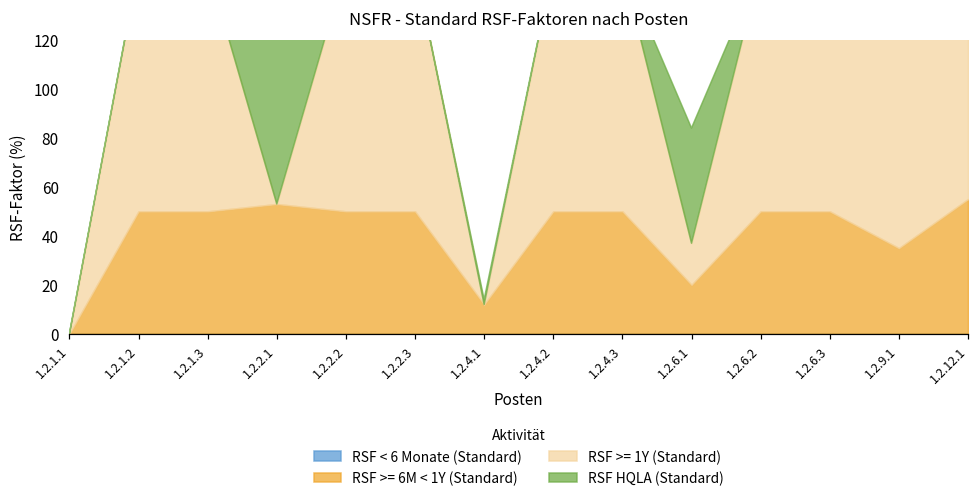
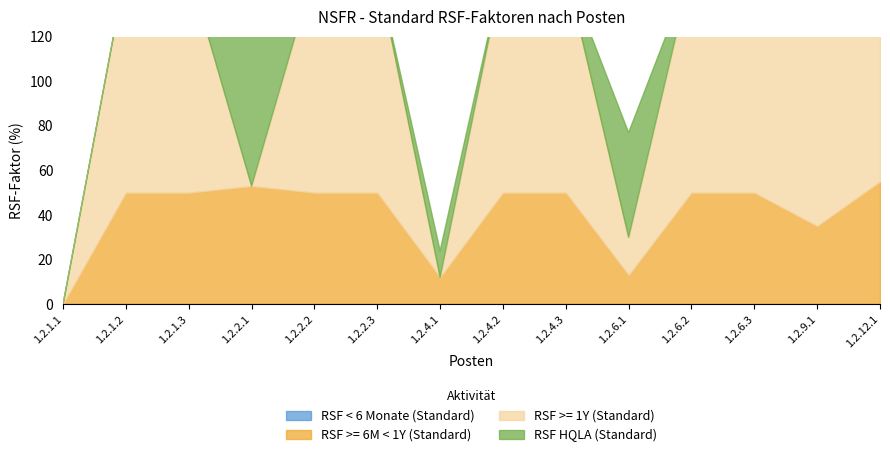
  {
    "RSF < 6 Monate (Standard)": {
      "1.2.1.2": 0,
      "1.2.1.3": 0,
      "1.2.2.1": 0,
      "1.2.2.2": 0,
      "1.2.2.3": 0,
      "1.2.4.1": 0,
      "1.2.4.2": 0,
      "1.2.4.3": 0,
      "1.2.6.1": 0,
      "1.2.6.2": 0,
      "1.2.6.3": 0,
      "1.2.9.1": 0,
      "1.2.12.1": 0
    },
    "RSF >= 6M < 1Y (Standard)": {
      "1.2.1.2": 50,
      "1.2.1.3": 50,
      "1.2.2.2": 50,
      "1.2.2.3": 50,
      "1.2.4.2": 50,
      "1.2.4.3": 50,
-     "1.2.6.1": 20,
+     "1.2.6.1": 13,
      "1.2.6.2": 50,
      "1.2.6.3": 50,
      "1.2.9.1": 35,
      "1.2.12.1": 55
    },
    "RSF >= 1Y (Standard)": {
      "1.2.6.1": 17
    },
    "RSF HQLA (Standard)": {
-     "1.2.4.1": 2,
+     "1.2.4.1": 12,
      "1.2.6.1": 47
    }
  }
